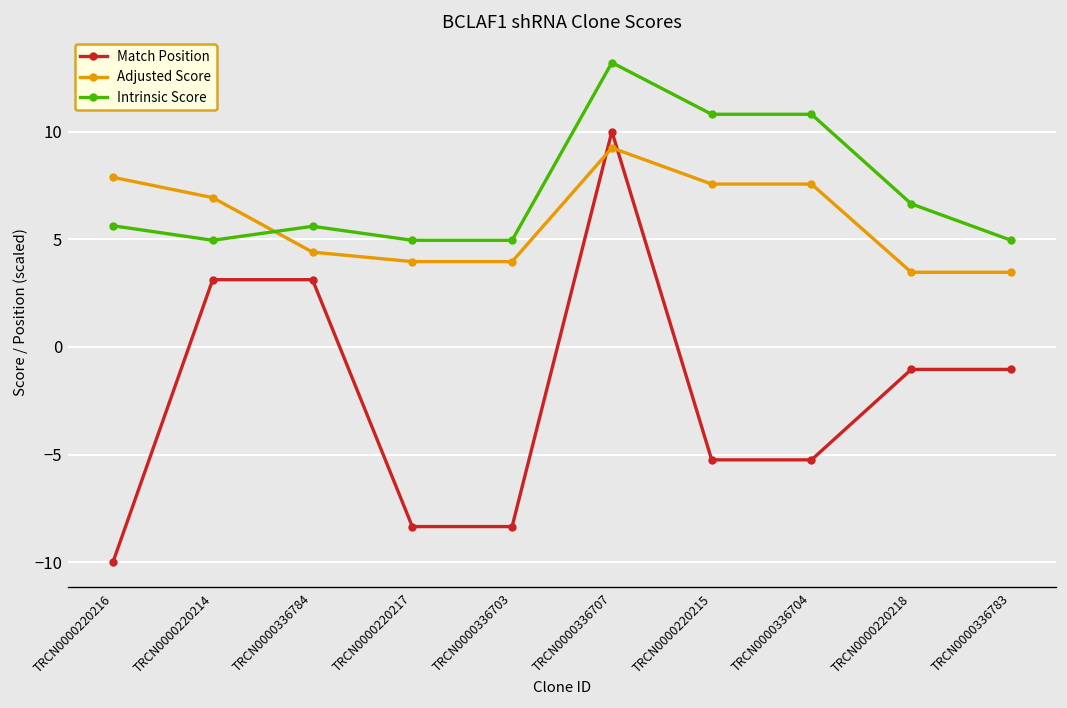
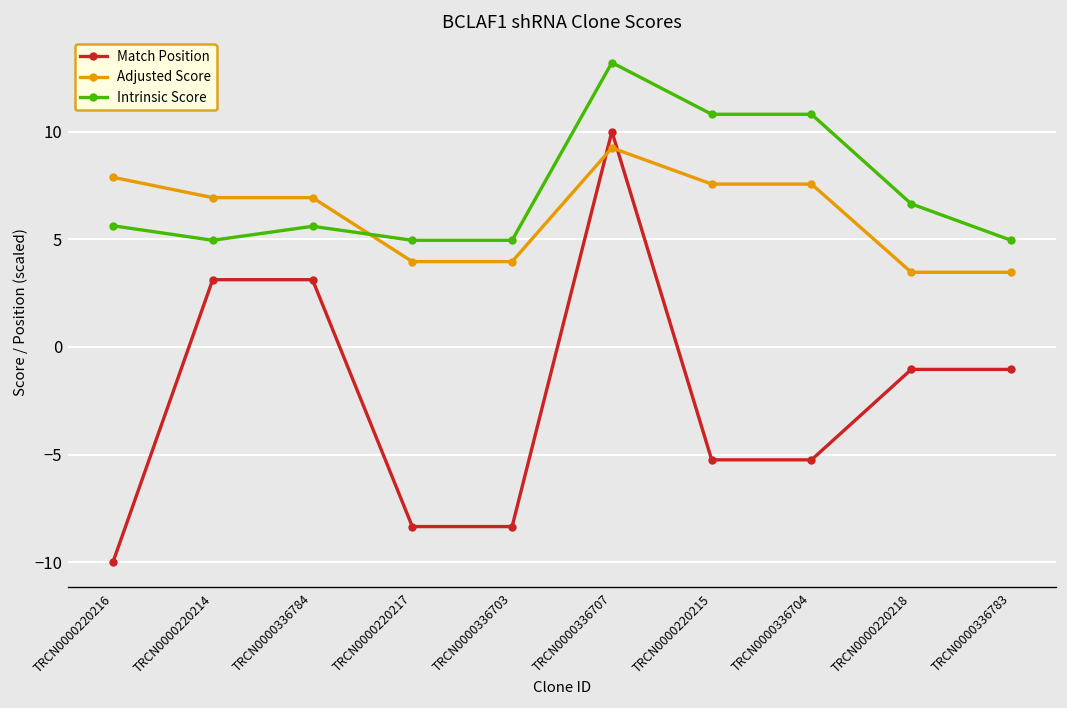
  {
    "Match Position": {
      "TRCN0000220216": -10.0,
      "TRCN0000220214": 3.1,
      "TRCN0000336784": 3.1,
      "TRCN0000220217": -8.3,
      "TRCN0000336703": -8.3,
      "TRCN0000336707": 10.0,
      "TRCN0000220215": -5.2,
      "TRCN0000336704": -5.2,
      "TRCN0000220218": -1.0,
      "TRCN0000336783": -1.0
    },
    "Adjusted Score": {
      "TRCN0000220216": 7.9,
      "TRCN0000220214": 6.9,
-     "TRCN0000336784": 4.4,
+     "TRCN0000336784": 6.9,
      "TRCN0000220217": 4.0,
      "TRCN0000336703": 4.0,
      "TRCN0000336707": 9.2,
      "TRCN0000220215": 7.6,
      "TRCN0000336704": 7.6,
      "TRCN0000220218": 3.5,
      "TRCN0000336783": 3.5
    },
    "Intrinsic Score": {
      "TRCN0000220216": 5.6,
      "TRCN0000220214": 5.0,
      "TRCN0000336784": 5.6,
      "TRCN0000220217": 5.0,
      "TRCN0000336703": 5.0,
      "TRCN0000336707": 13.2,
      "TRCN0000220215": 10.8,
      "TRCN0000336704": 10.8,
      "TRCN0000220218": 6.6,
      "TRCN0000336783": 5.0
    }
  }
